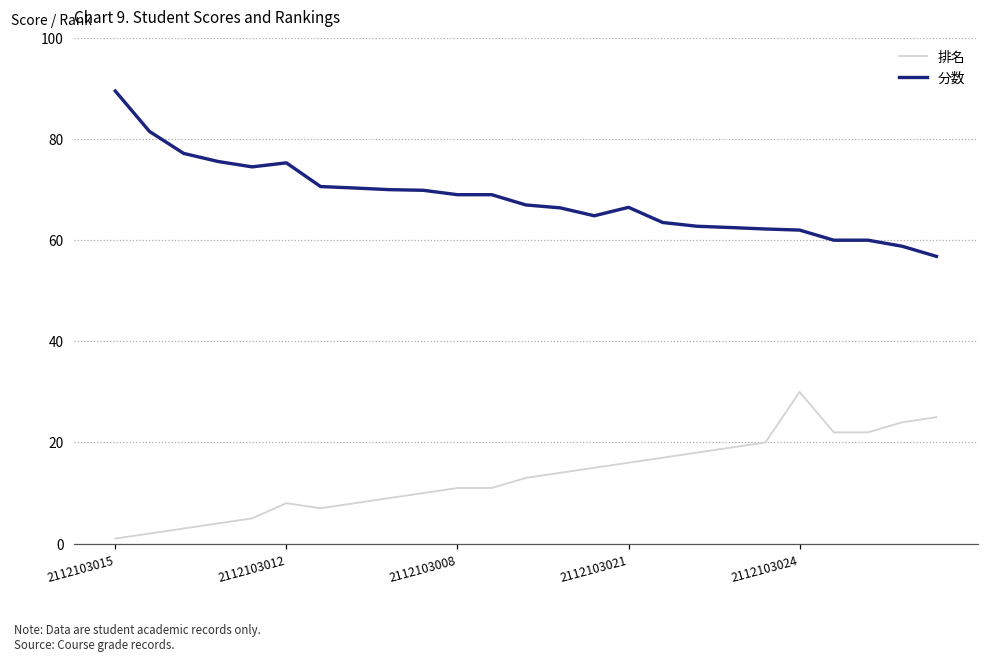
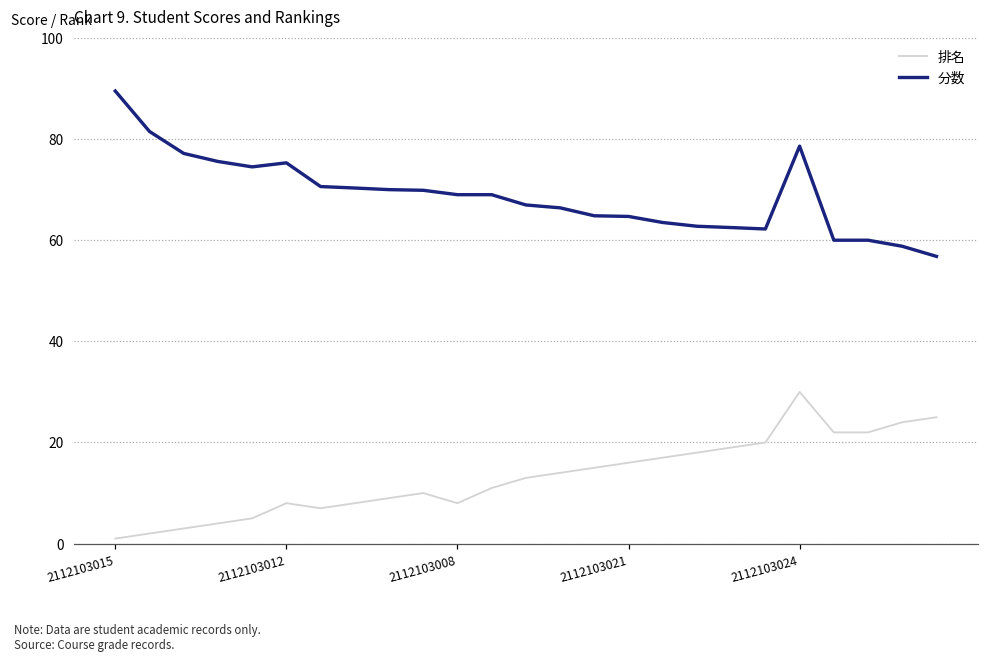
  {
    "排名": {
      "2112103015": 1,
      "2112103012": 8,
-     "2112103008": 11,
+     "2112103008": 8,
      "2112103021": 16,
      "2112103024": 30
    },
    "分数": {
      "2112103015": 90,
      "2112103012": 75,
      "2112103008": 69,
-     "2112103021": 67,
-     "2112103024": 62
+     "2112103021": 65,
+     "2112103024": 79
    }
  }
